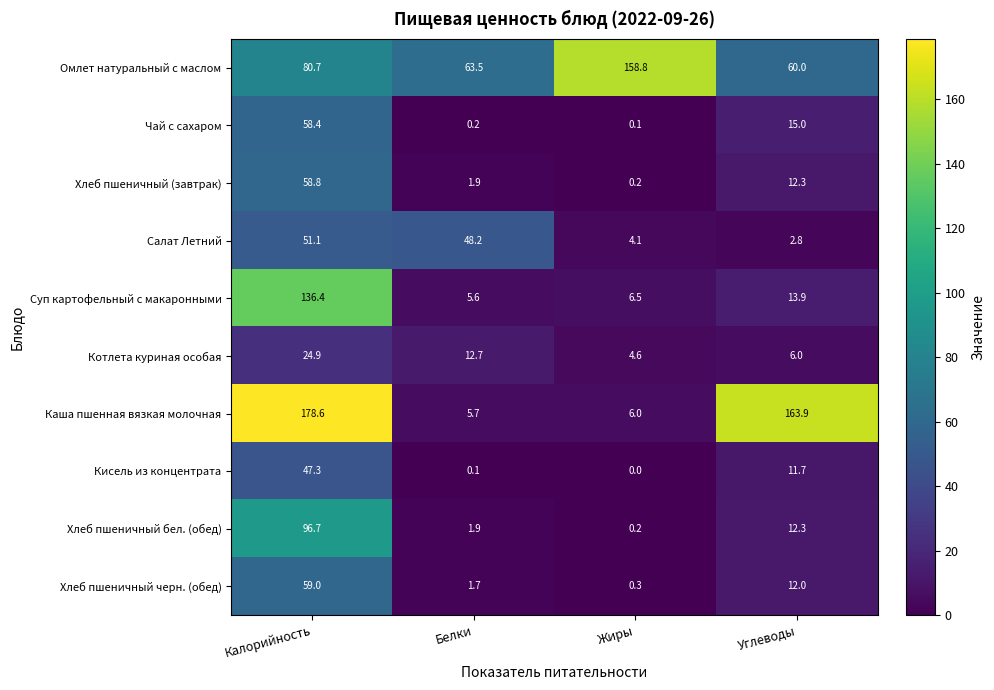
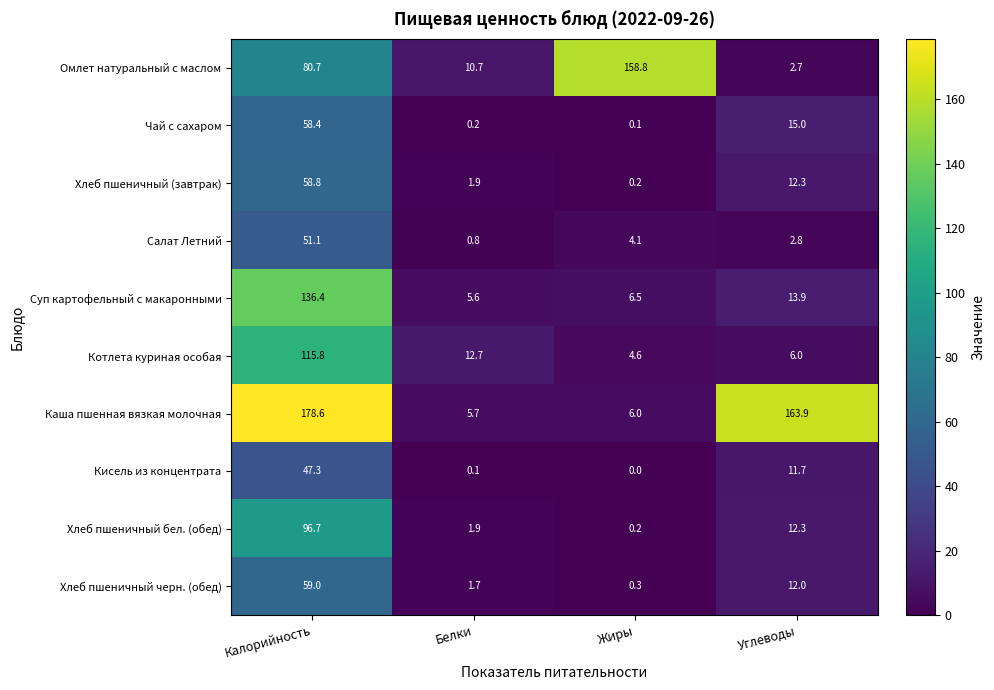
  {
    "Омлет натуральный с маслом": {
      "Калорийность": 80.7,
-     "Белки": 63.5,
+     "Белки": 10.7,
      "Жиры": 158.8,
-     "Углеводы": 60.0
+     "Углеводы": 2.7
    },
    "Чай с сахаром": {
      "Калорийность": 58.4,
      "Белки": 0.2,
      "Жиры": 0.1,
      "Углеводы": 15.0
    },
    "Хлеб пшеничный (завтрак)": {
      "Калорийность": 58.8,
      "Белки": 1.9,
      "Жиры": 0.2,
      "Углеводы": 12.3
    },
    "Салат Летний": {
      "Калорийность": 51.1,
-     "Белки": 48.2,
+     "Белки": 0.8,
      "Жиры": 4.1,
      "Углеводы": 2.8
    },
    "Суп картофельный с макаронными": {
      "Калорийность": 136.4,
      "Белки": 5.6,
      "Жиры": 6.5,
      "Углеводы": 13.9
    },
    "Котлета куриная особая": {
-     "Калорийность": 24.9,
+     "Калорийность": 115.8,
      "Белки": 12.7,
      "Жиры": 4.6,
      "Углеводы": 6.0
    },
    "Каша пшенная вязкая молочная": {
      "Калорийность": 178.6,
      "Белки": 5.7,
      "Жиры": 6.0,
      "Углеводы": 163.9
    },
    "Кисель из концентрата": {
      "Калорийность": 47.3,
      "Белки": 0.1,
      "Жиры": 0.0,
      "Углеводы": 11.7
    },
    "Хлеб пшеничный бел. (обед)": {
      "Калорийность": 96.7,
      "Белки": 1.9,
      "Жиры": 0.2,
      "Углеводы": 12.3
    },
    "Хлеб пшеничный черн. (обед)": {
      "Калорийность": 59.0,
      "Белки": 1.7,
      "Жиры": 0.3,
      "Углеводы": 12.0
    }
  }
